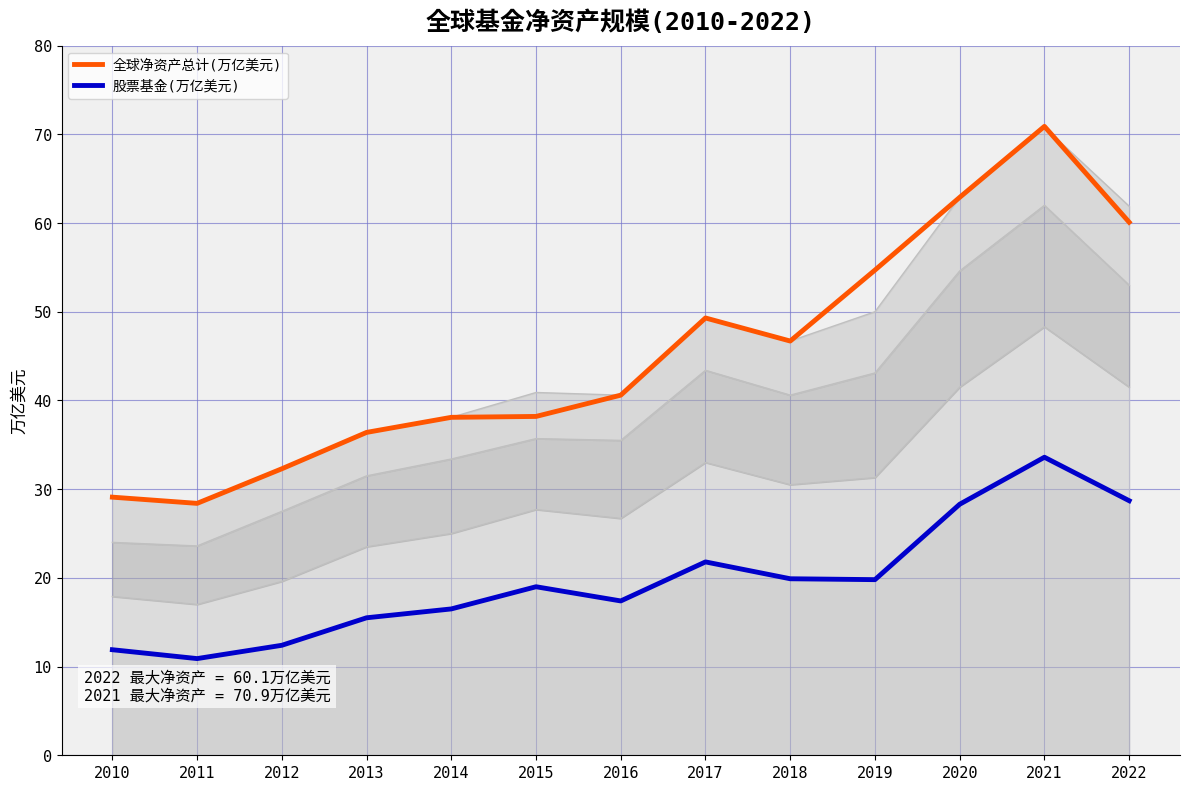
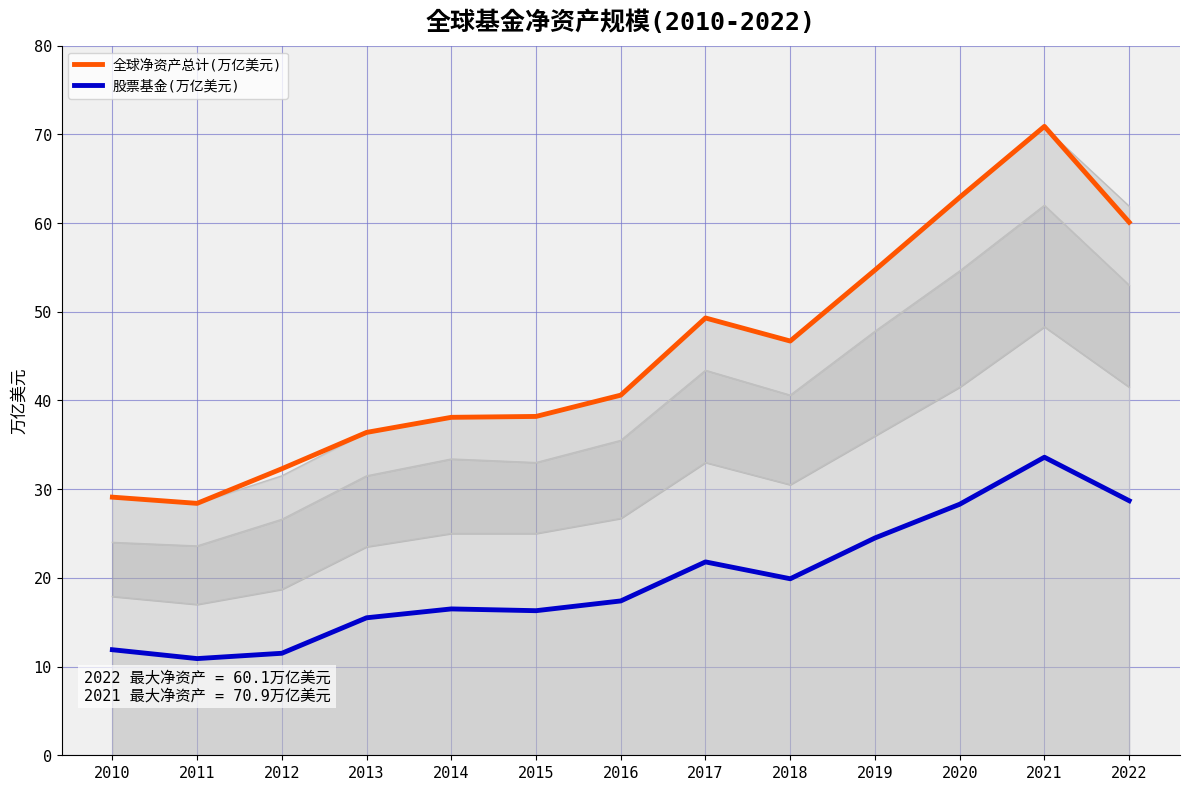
  {
    "股票基金(万亿美元)": {
      "2010": 12,
-     "2012": 12.4,
+     "2012": 11.5,
      "2013": 16,
      "2014": 17,
-     "2015": 19,
+     "2015": 16,
      "2016": 17,
      "2017": 22,
      "2018": 20,
-     "2019": 20,
+     "2019": 25,
      "2020": 28,
      "2021": 34,
      "2022": 29
    },
    "全球净资产总计(万亿美元)": {
      "2022": 60
    }
  }
